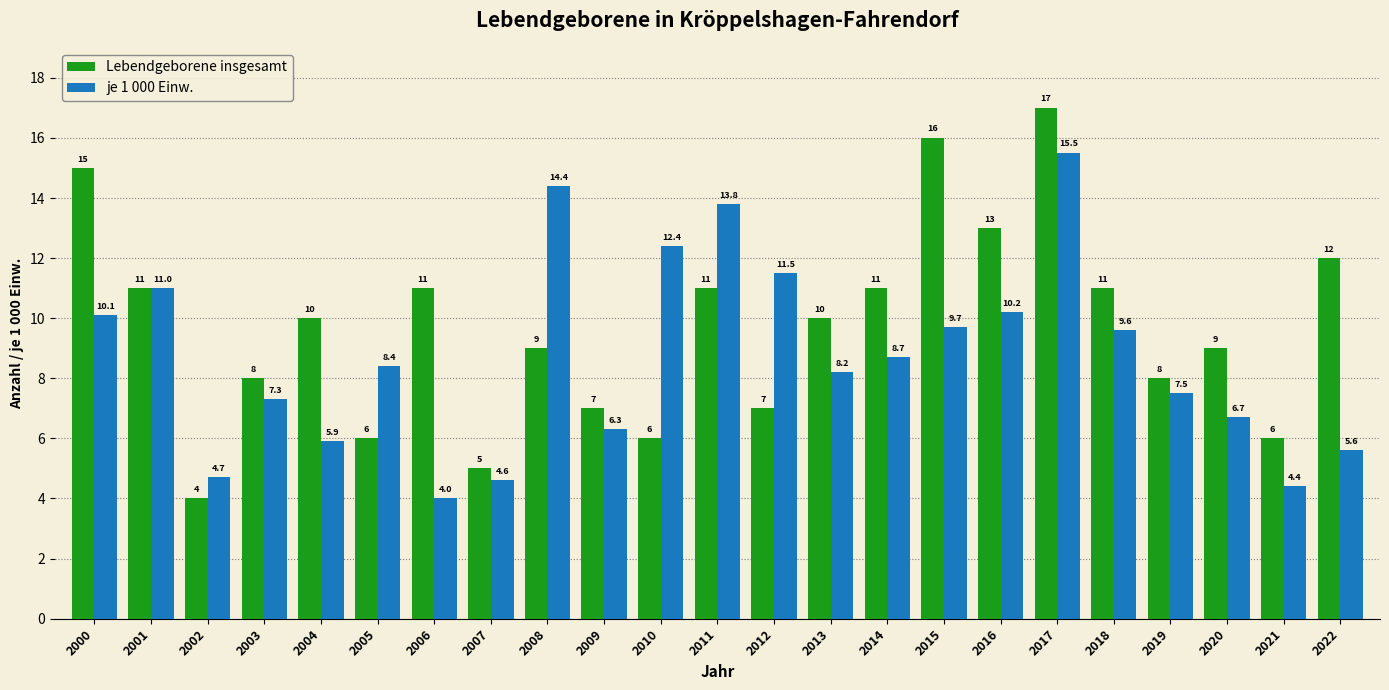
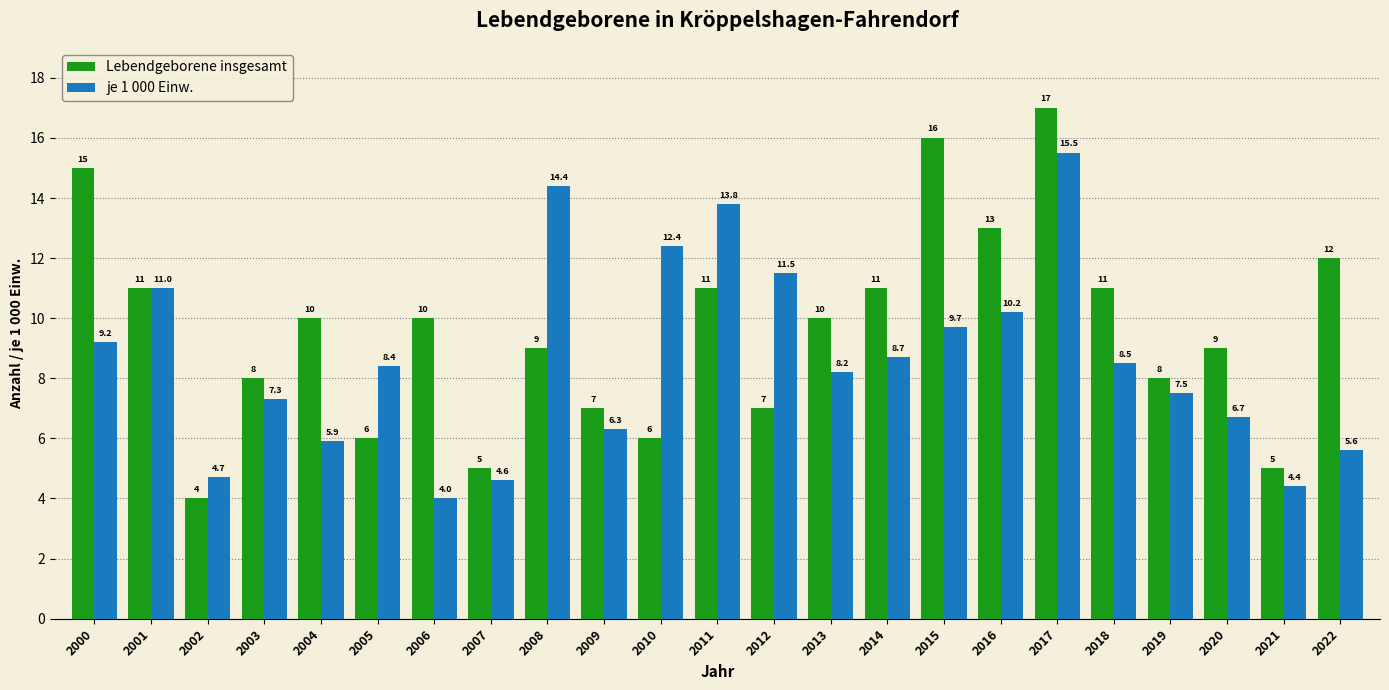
  {
    "Lebendgeborene insgesamt": {
      "2000": 15,
      "2001": 11,
      "2002": 4,
      "2003": 8,
      "2004": 10,
      "2005": 6,
-     "2006": 11,
+     "2006": 10,
      "2007": 5,
      "2008": 9,
      "2009": 7,
      "2010": 6,
      "2011": 11,
      "2012": 7,
      "2013": 10,
      "2014": 11,
      "2015": 16,
      "2016": 13,
      "2017": 17,
      "2018": 11,
      "2019": 8,
      "2020": 9,
-     "2021": 6,
+     "2021": 5,
      "2022": 12
    },
    "je 1 000 Einw.": {
-     "2000": 10.1,
+     "2000": 9.2,
      "2001": 11.0,
      "2002": 4.7,
      "2003": 7.3,
      "2004": 5.9,
      "2005": 8.4,
      "2006": 4.0,
      "2007": 4.6,
      "2008": 14.4,
      "2009": 6.3,
      "2010": 12.4,
      "2011": 13.8,
      "2012": 11.5,
      "2013": 8.2,
      "2014": 8.7,
      "2015": 9.7,
      "2016": 10.2,
      "2017": 15.5,
-     "2018": 9.6,
+     "2018": 8.5,
      "2019": 7.5,
      "2020": 6.7,
      "2021": 4.4,
      "2022": 5.6
    }
  }
